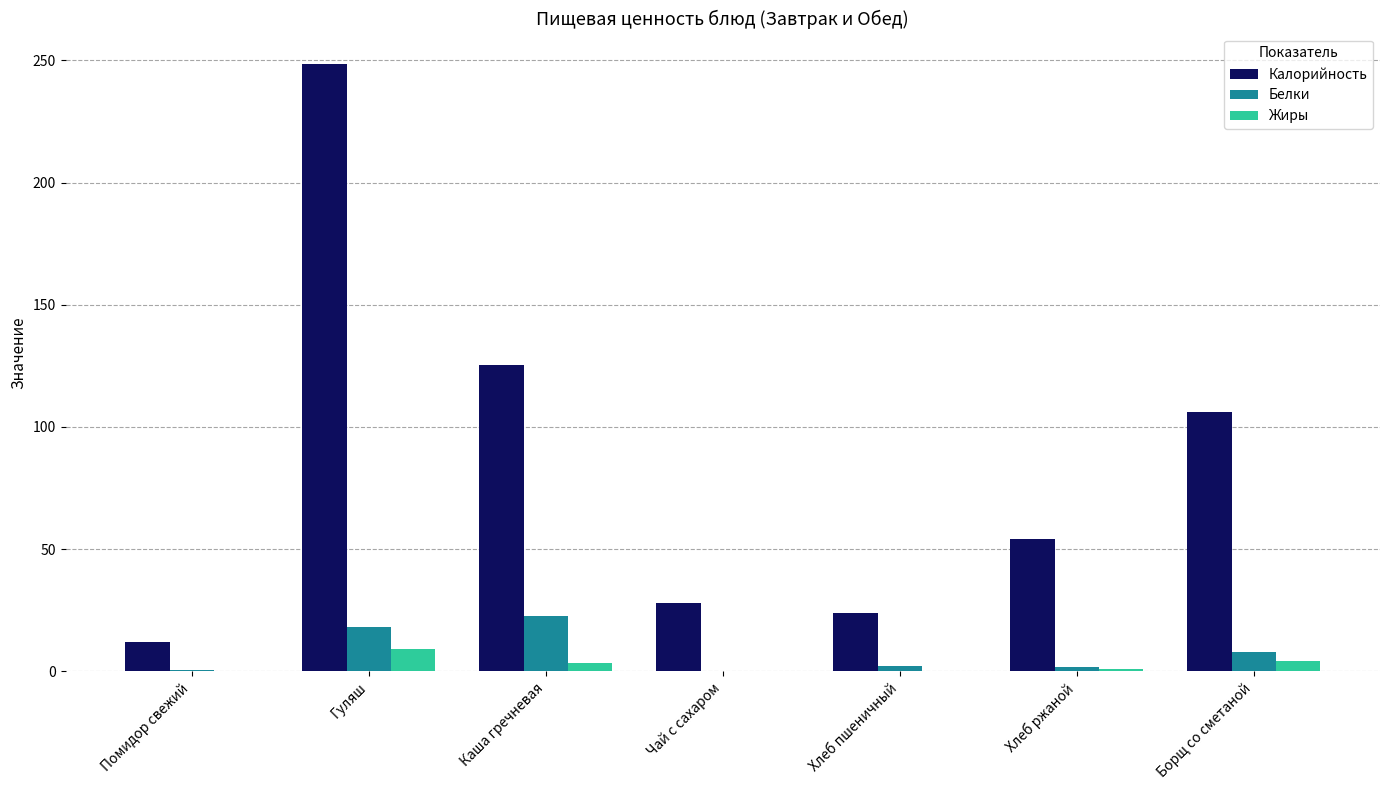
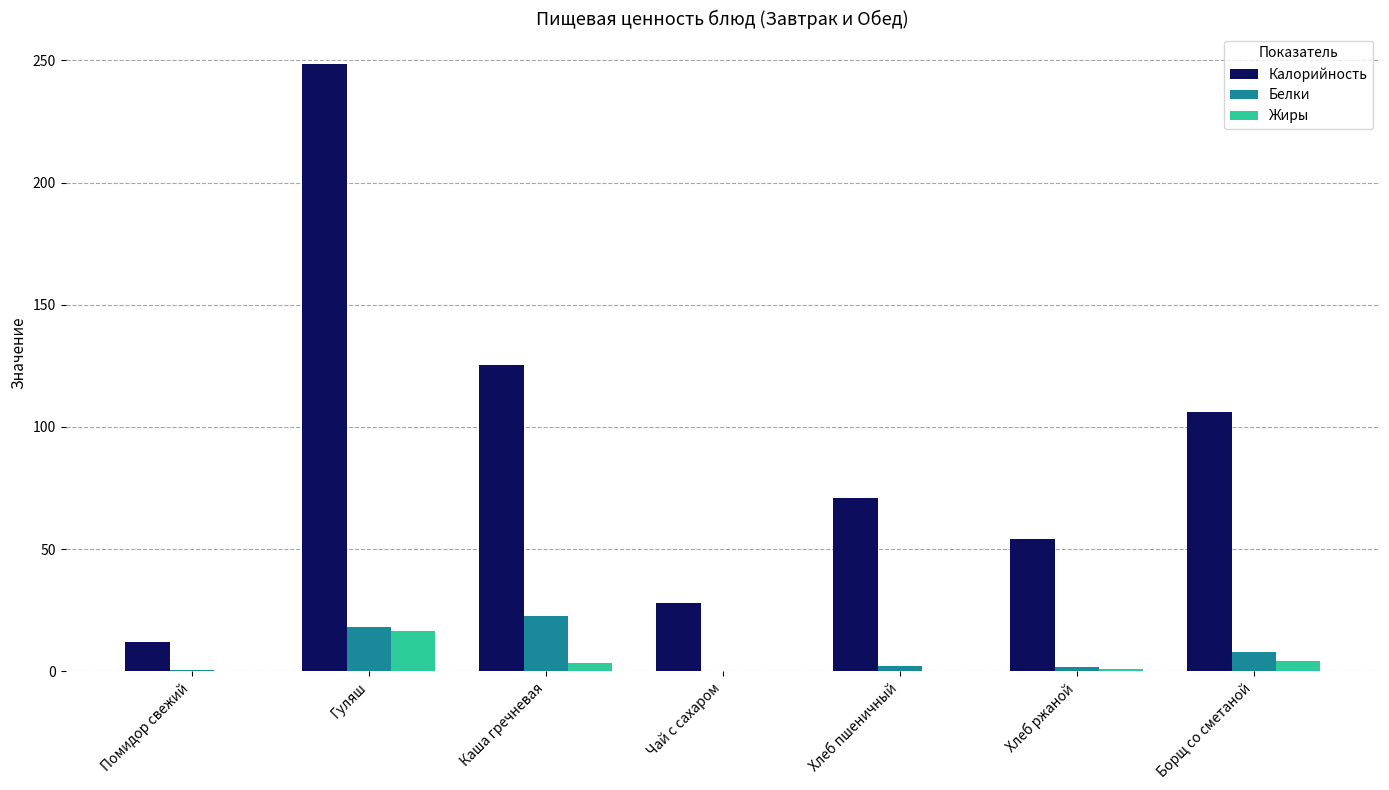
  {
    "Калорийность": {
      "Помидор свежий": 12,
      "Гуляш": 249,
      "Каша гречневая": 125,
      "Чай с сахаром": 28,
-     "Хлеб пшеничный": 24,
+     "Хлеб пшеничный": 71,
      "Хлеб ржаной": 54,
      "Борщ со сметаной": 106
    },
    "Белки": {
      "Гуляш": 18,
      "Каша гречневая": 23,
      "Чай с сахаром": 0,
      "Хлеб пшеничный": 2,
      "Хлеб ржаной": 2,
      "Борщ со сметаной": 8
    },
    "Жиры": {
      "Помидор свежий": 0,
-     "Гуляш": 9,
+     "Гуляш": 17,
      "Каша гречневая": 4,
      "Чай с сахаром": 0,
      "Борщ со сметаной": 4
    }
  }
